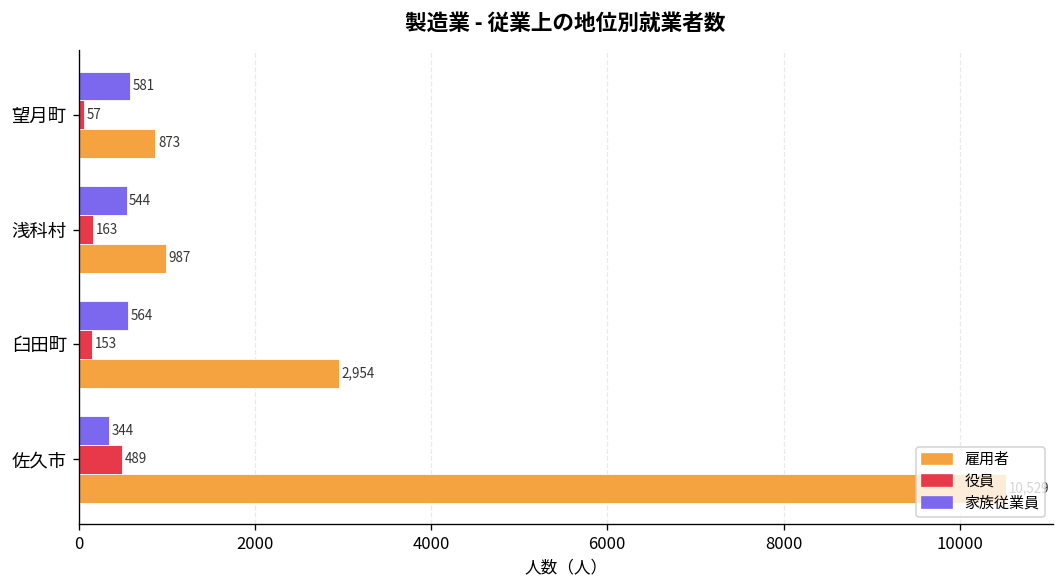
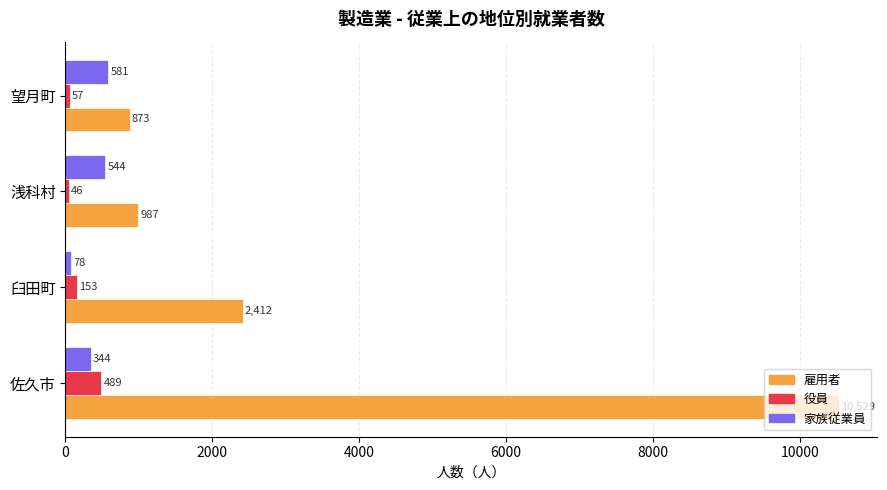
  {
    "雇用者": {
      "望月町": "873",
      "浅科村": "987",
-     "臼田町": "2,954"
+     "臼田町": "2,412"
    },
    "役員": {
      "望月町": "57",
-     "浅科村": "163",
+     "浅科村": "46",
      "臼田町": "153",
      "佐久市": "489"
    },
    "家族従業員": {
      "望月町": "581",
      "浅科村": "544",
-     "臼田町": "564",
+     "臼田町": "78",
      "佐久市": "344"
    }
  }
